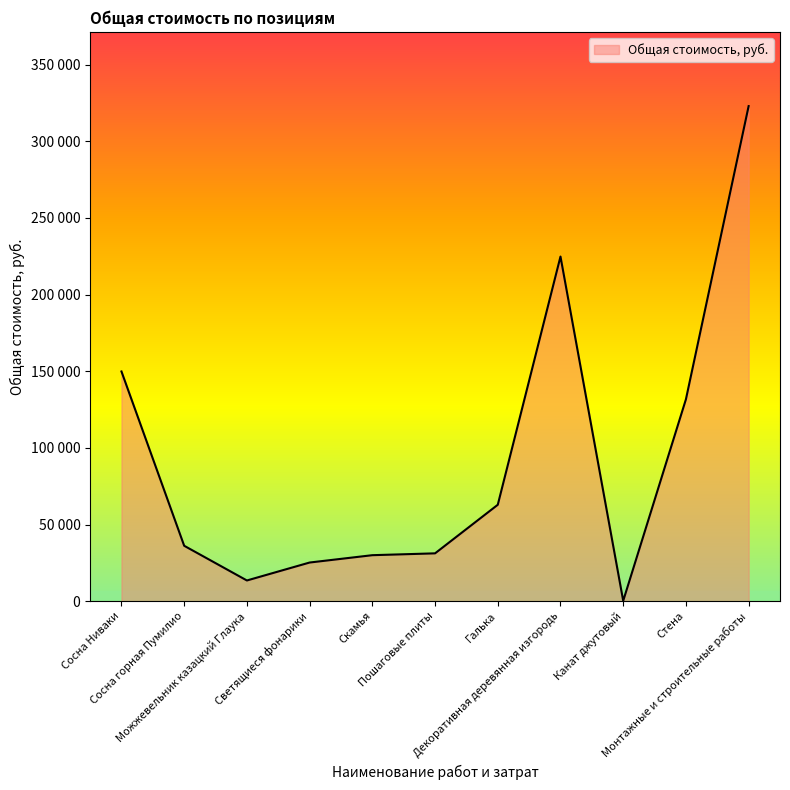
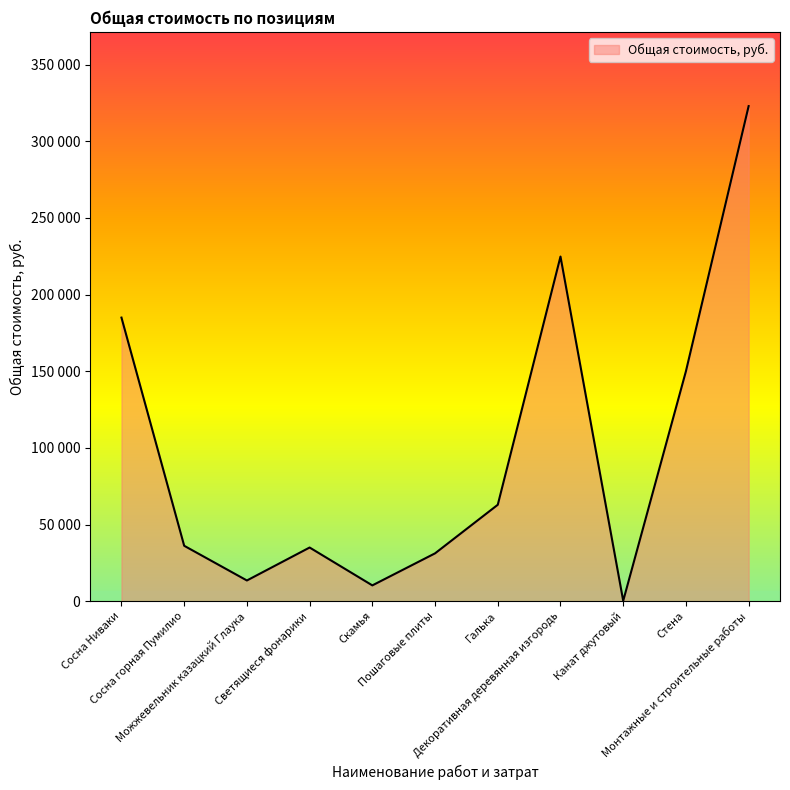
  {
-   "Сосна Ниваки": 150000,
+   "Сосна Ниваки": 185000,
    "Сосна горная Пумилио": 36000,
    "Можжевельник казацкий Глаука": 14000,
-   "Светящиеся фонарики": 25000,
-   "Скамья": 30000,
+   "Светящиеся фонарики": 35000,
+   "Скамья": 10000,
    "Пошаговые плиты": 31000,
    "Галька": 63000,
    "Декоративная деревянная изгородь": 225000,
-   "Стена": 132000,
+   "Стена": 150000,
    "Монтажные и строительные работы": 323000
  }
